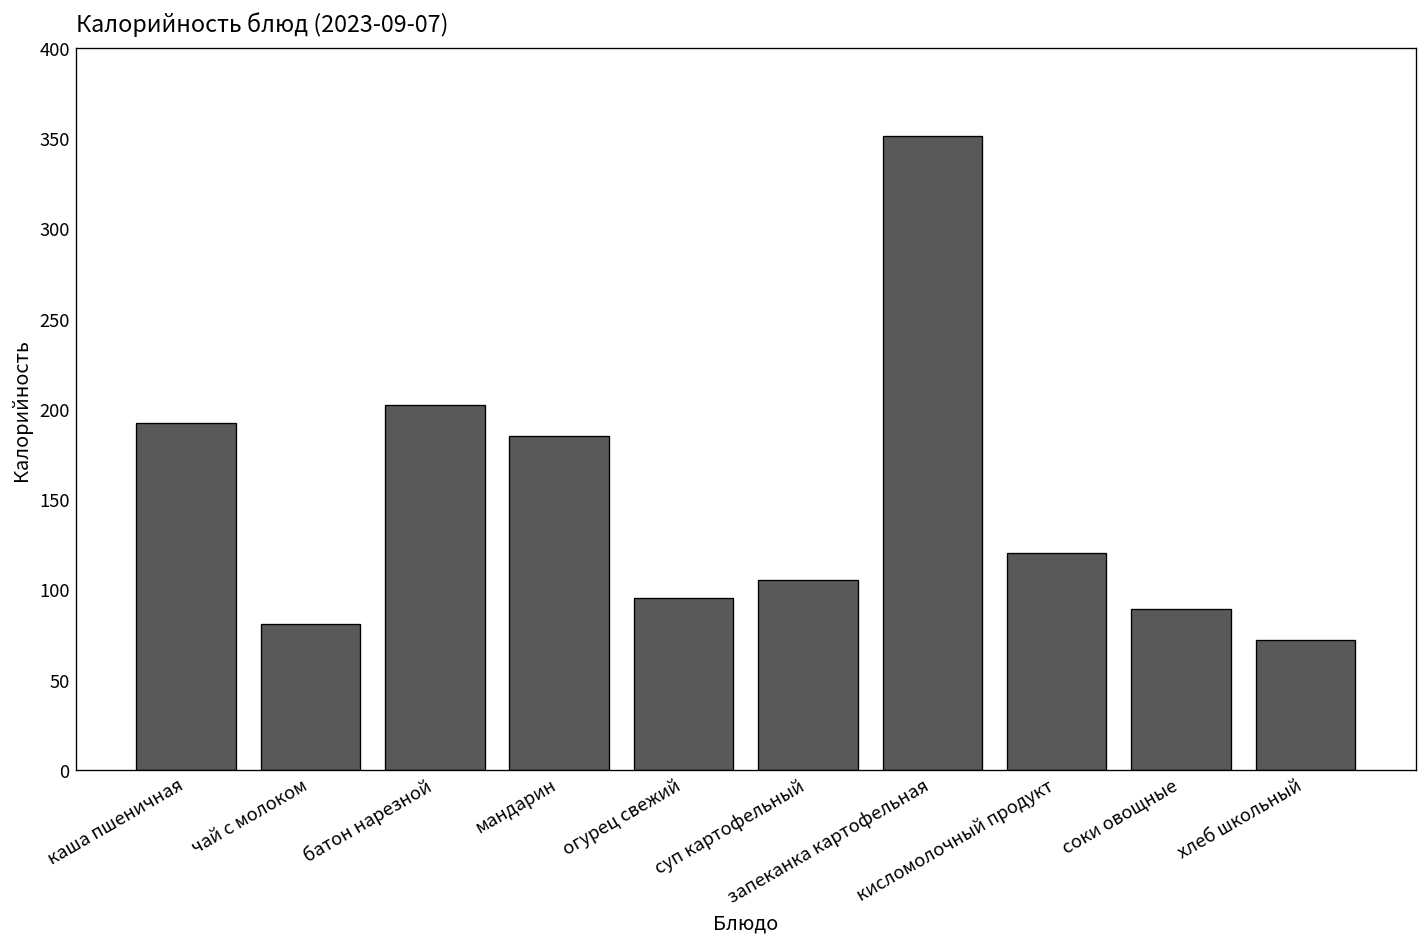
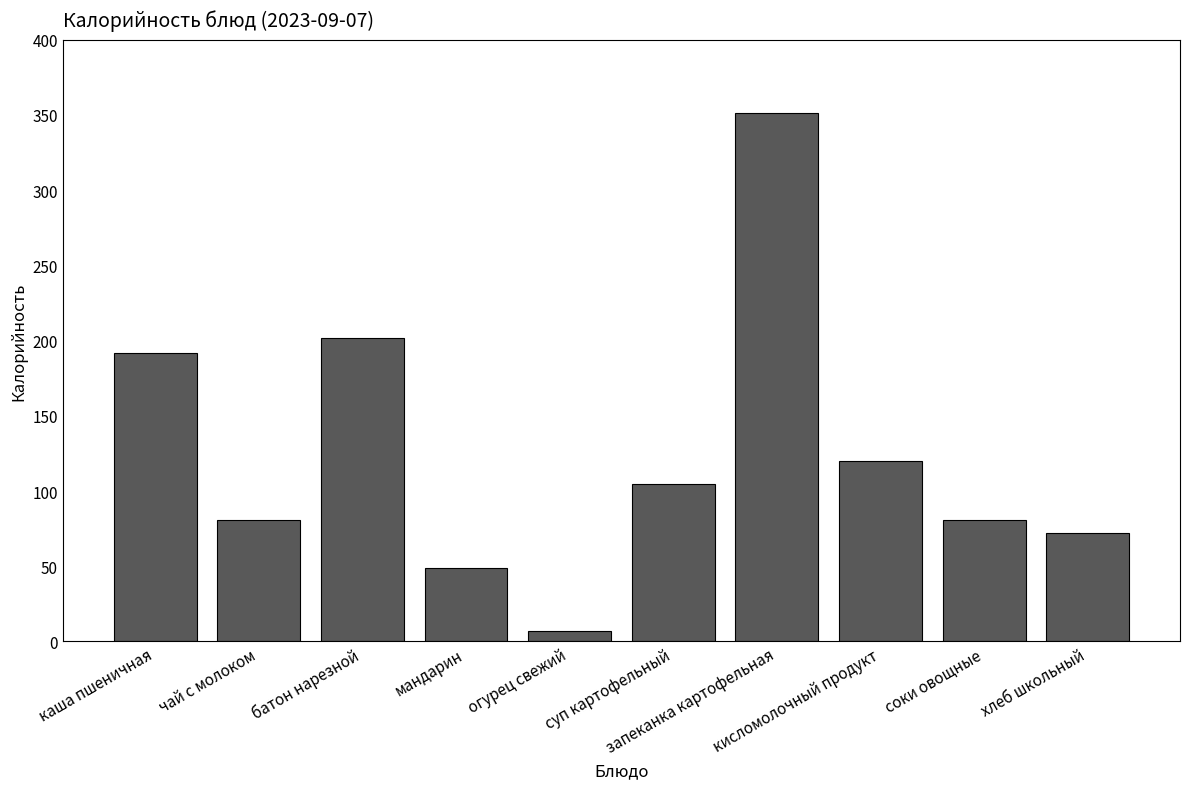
  {
    "каша пшеничная": 192,
    "чай с молоком": 81,
    "батон нарезной": 202,
-   "мандарин": 185,
-   "огурец свежий": 95,
+   "мандарин": 49,
+   "огурец свежий": 7,
    "суп картофельный": 105,
    "запеканка картофельная": 351,
    "кисломолочный продукт": 120,
-   "соки овощные": 89,
+   "соки овощные": 81,
    "хлеб школьный": 72
  }
